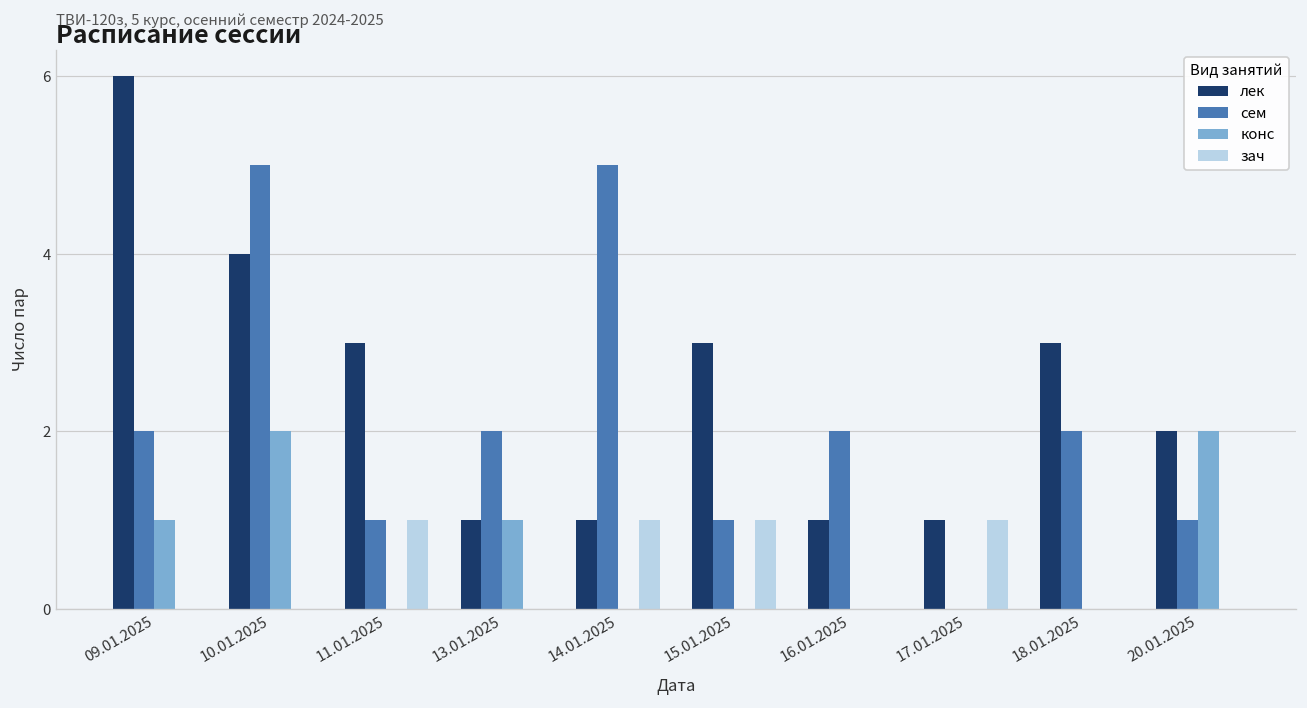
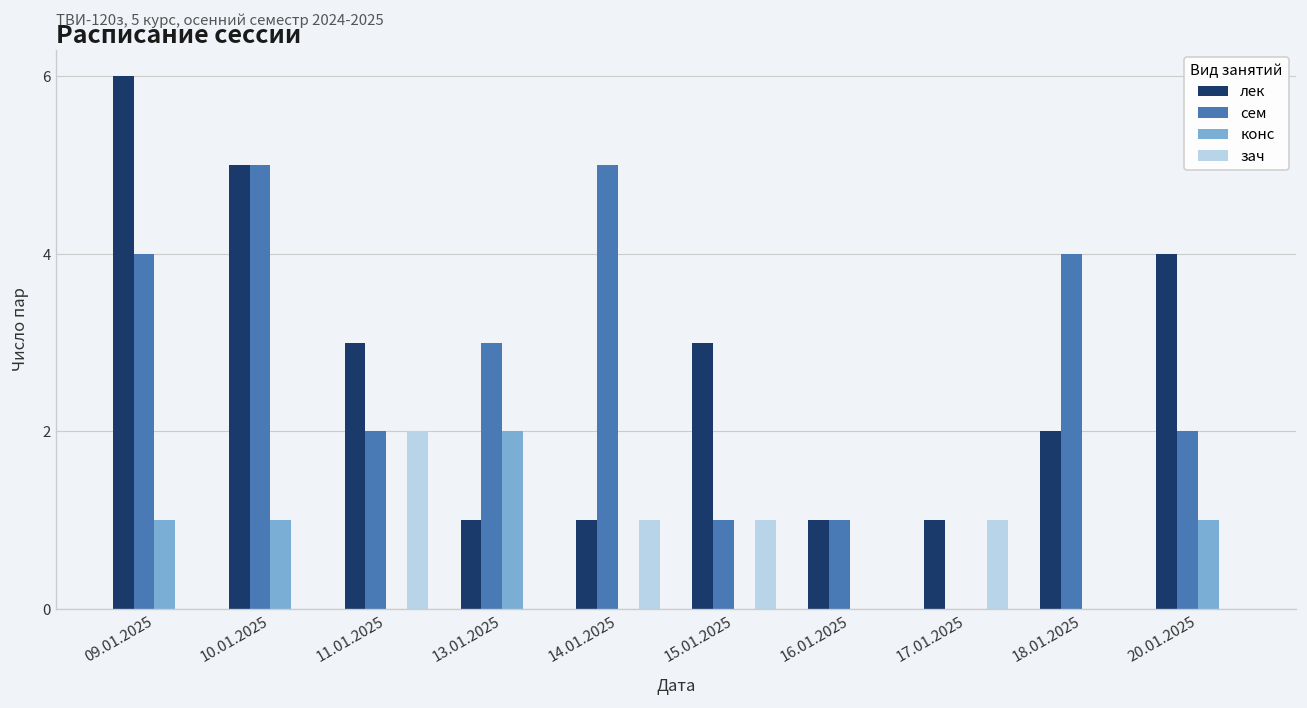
  {
    "лек": {
      "09.01.2025": 6,
-     "10.01.2025": 4,
+     "10.01.2025": 5,
      "11.01.2025": 3,
      "13.01.2025": 1,
      "14.01.2025": 1,
      "15.01.2025": 3,
      "16.01.2025": 1,
      "17.01.2025": 1,
-     "18.01.2025": 3,
-     "20.01.2025": 2
+     "18.01.2025": 2,
+     "20.01.2025": 4
    },
    "сем": {
-     "09.01.2025": 2,
+     "09.01.2025": 4,
      "10.01.2025": 5,
-     "11.01.2025": 1,
-     "13.01.2025": 2,
+     "11.01.2025": 2,
+     "13.01.2025": 3,
      "14.01.2025": 5,
      "15.01.2025": 1,
-     "16.01.2025": 2,
+     "16.01.2025": 1,
      "17.01.2025": 0,
-     "18.01.2025": 2,
-     "20.01.2025": 1
+     "18.01.2025": 4,
+     "20.01.2025": 2
    },
    "конс": {
      "09.01.2025": 1,
-     "10.01.2025": 2,
+     "10.01.2025": 1,
      "11.01.2025": 0,
-     "13.01.2025": 1,
+     "13.01.2025": 2,
      "14.01.2025": 0,
      "15.01.2025": 0,
      "16.01.2025": 0,
      "17.01.2025": 0,
      "18.01.2025": 0,
-     "20.01.2025": 2
+     "20.01.2025": 1
    },
    "зач": {
      "09.01.2025": 0,
      "10.01.2025": 0,
-     "11.01.2025": 1,
+     "11.01.2025": 2,
      "13.01.2025": 0,
      "14.01.2025": 1,
      "15.01.2025": 1,
      "16.01.2025": 0,
      "17.01.2025": 1,
      "18.01.2025": 0,
      "20.01.2025": 0
    }
  }
